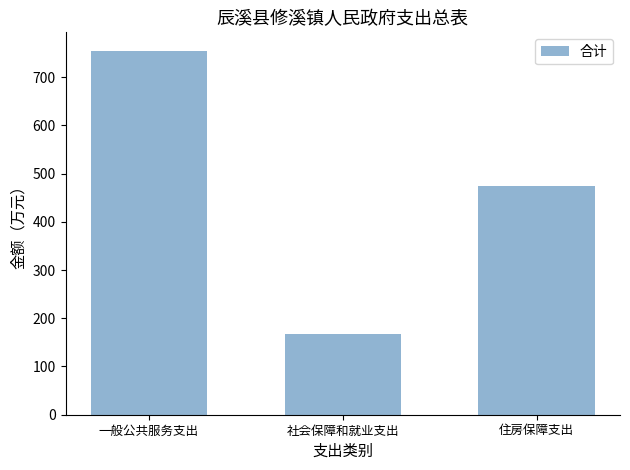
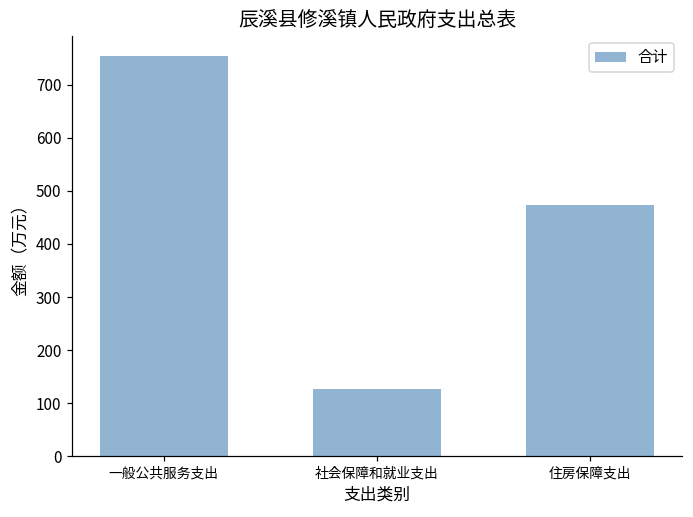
  {
    "一般公共服务支出": 760,
-   "社会保障和就业支出": 170,
+   "社会保障和就业支出": 130,
    "住房保障支出": 470
  }
